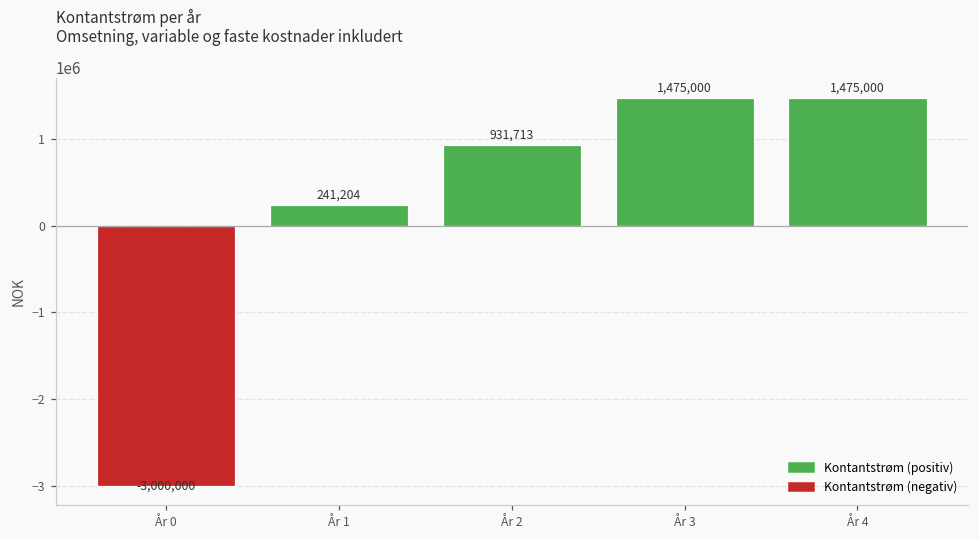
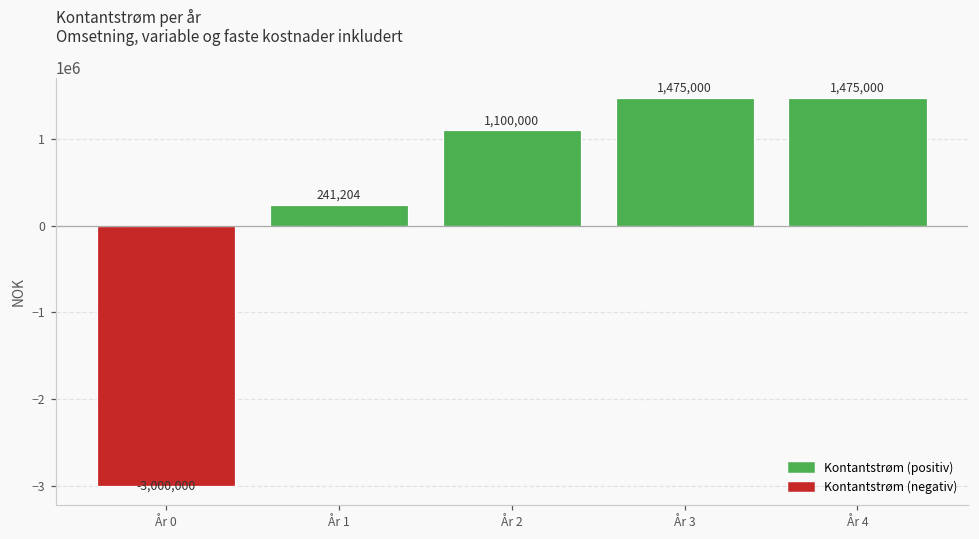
  {
    "År 0": "-3,000,000",
    "År 1": "241,204",
-   "År 2": "931,713",
+   "År 2": "1,100,000",
    "År 3": "1,475,000",
    "År 4": "1,475,000"
  }
